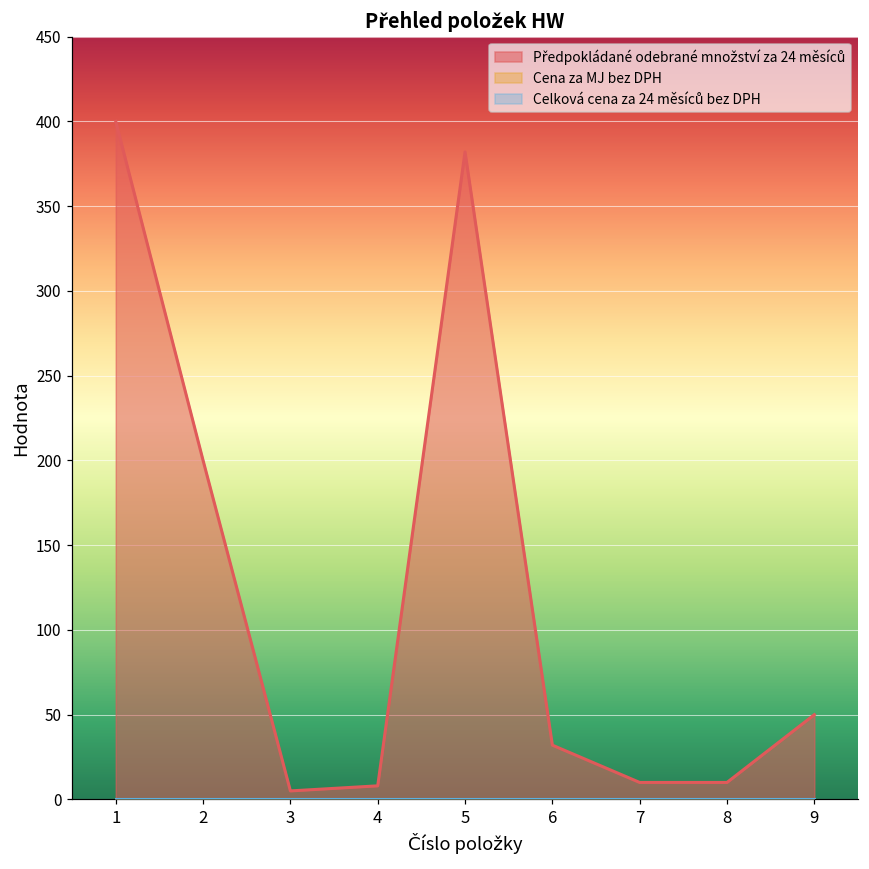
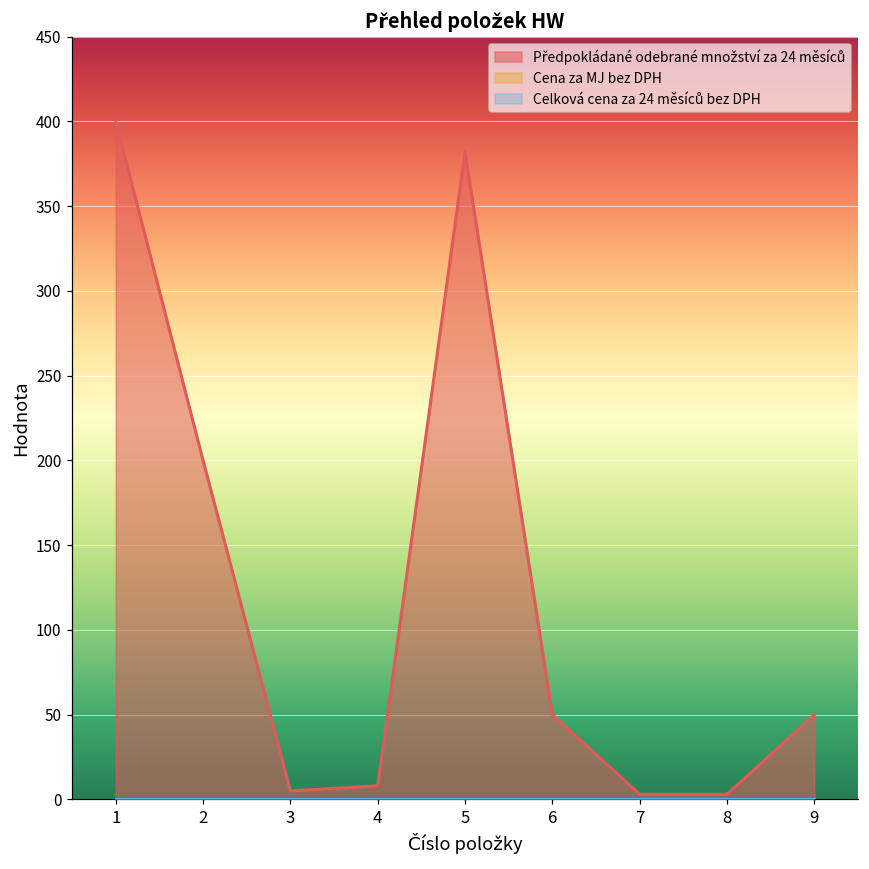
  {
    "Předpokládané odebrané množství za 24 měsíců": {
      "1": 400,
      "2": 200,
      "3": 5,
      "4": 8,
      "5": 382,
-     "6": 32,
-     "7": 10,
-     "8": 10,
+     "6": 50,
+     "7": 3,
+     "8": 3,
      "9": 50
    },
    "Celková cena za 24 měsíců bez DPH": {
      "1": 0,
      "2": 0,
      "3": 0,
      "4": 0,
      "5": 0,
      "6": 0,
      "7": 0,
      "8": 0,
      "9": 0
    }
  }
